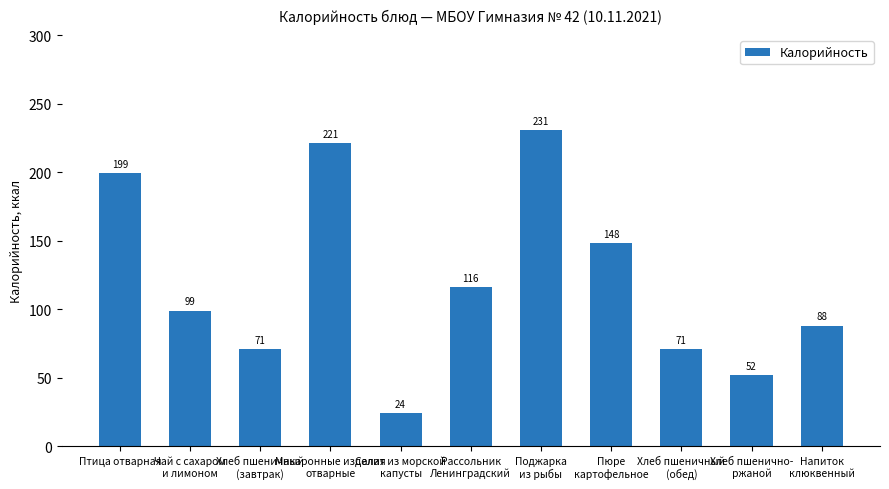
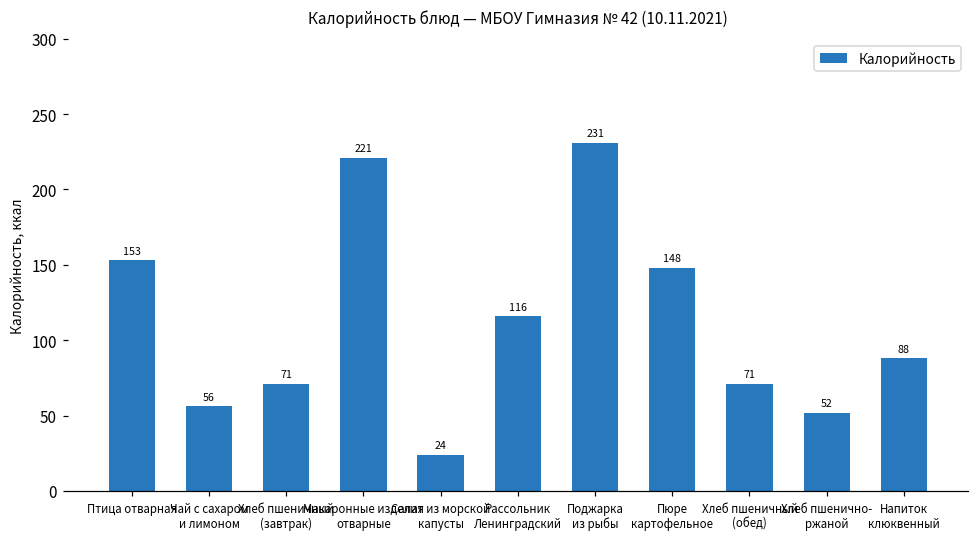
  {
-   "Птица отварная": 199,
-   "Чай с сахаром и лимоном": 99,
+   "Птица отварная": 153,
+   "Чай с сахаром и лимоном": 56,
    "Поджарка из рыбы": 231,
    "Пюре картофельное": 148,
    "Напиток клюквенный": 88
  }
